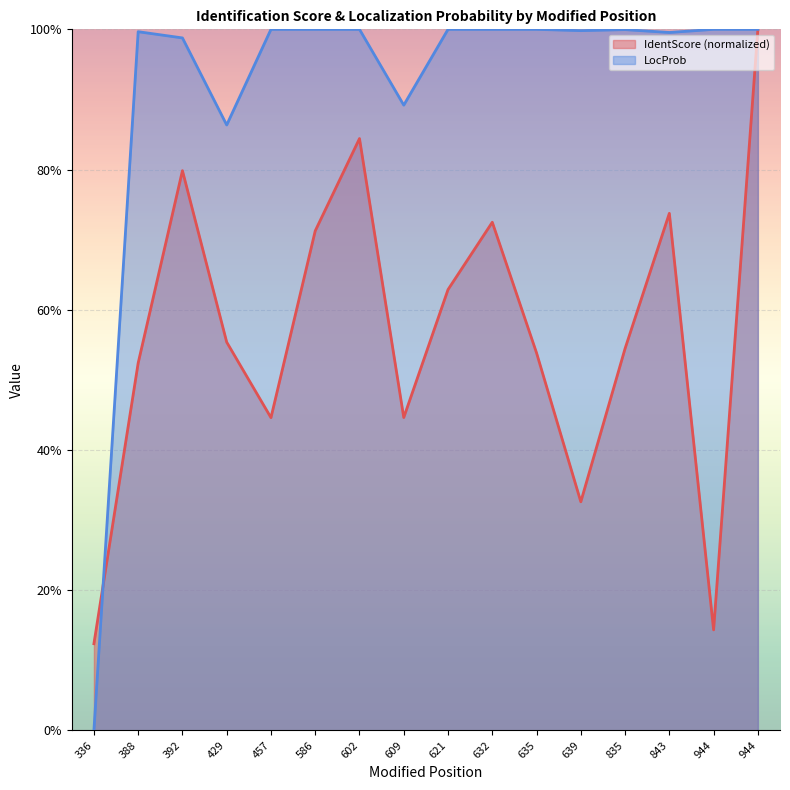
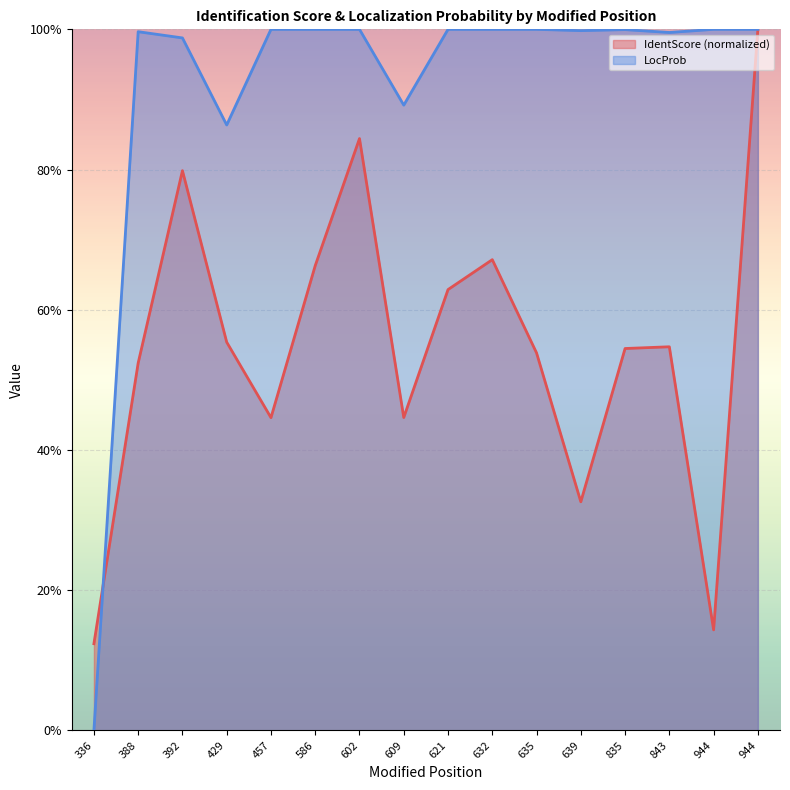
  {
    "IdentScore (normalized)": {
      "336": "12%",
      "388": "52%",
      "392": "80%",
      "429": "55%",
      "457": "45%",
-     "586": "71%",
+     "586": "66%",
      "602": "84%",
      "609": "45%",
      "621": "63%",
-     "632": "72%",
+     "632": "67%",
      "635": "54%",
      "639": "33%",
      "835": "54%",
-     "843": "74%"
+     "843": "55%"
    },
    "LocProb": {
      "336": "0%",
      "388": "100%",
      "392": "99%",
      "429": "86%",
      "457": "100%",
      "586": "100%",
      "602": "100%",
      "609": "89%",
      "621": "100%",
      "632": "100%",
      "635": "100%",
      "639": "100%",
      "835": "100%",
      "843": "100%"
    }
  }
